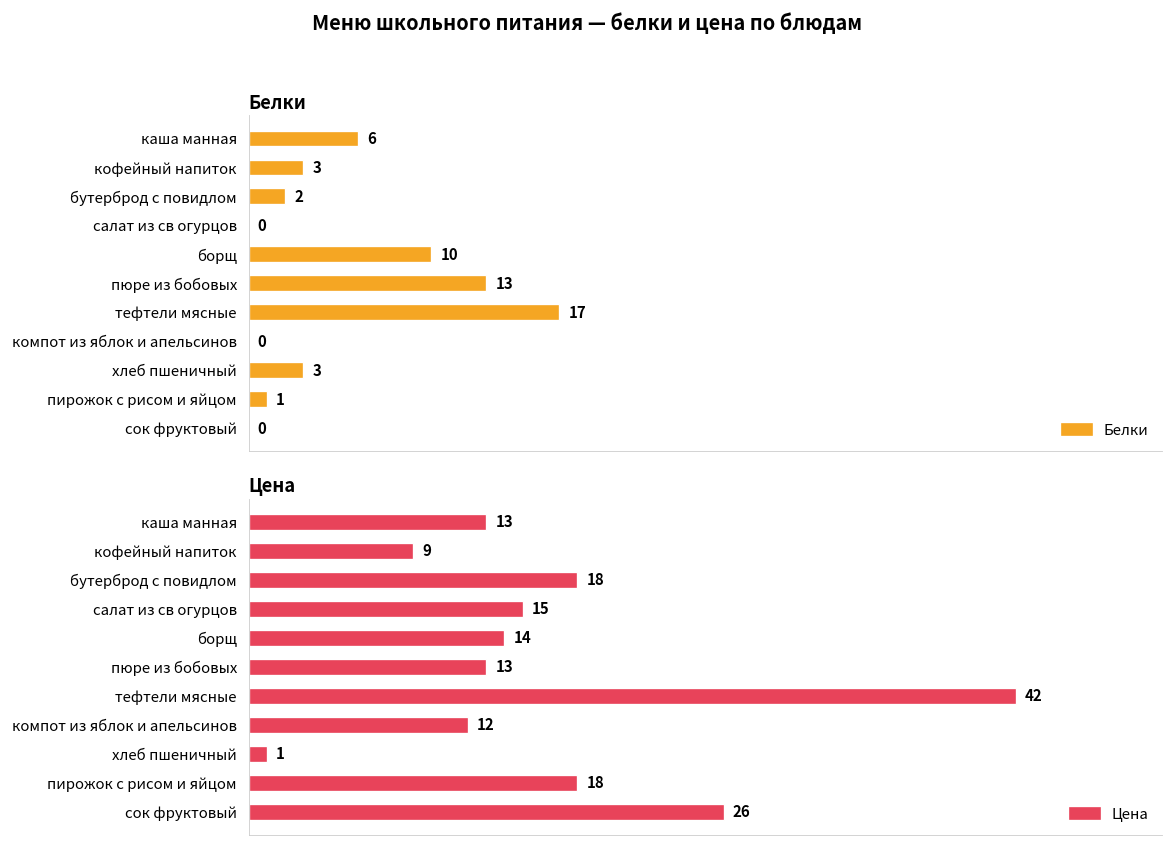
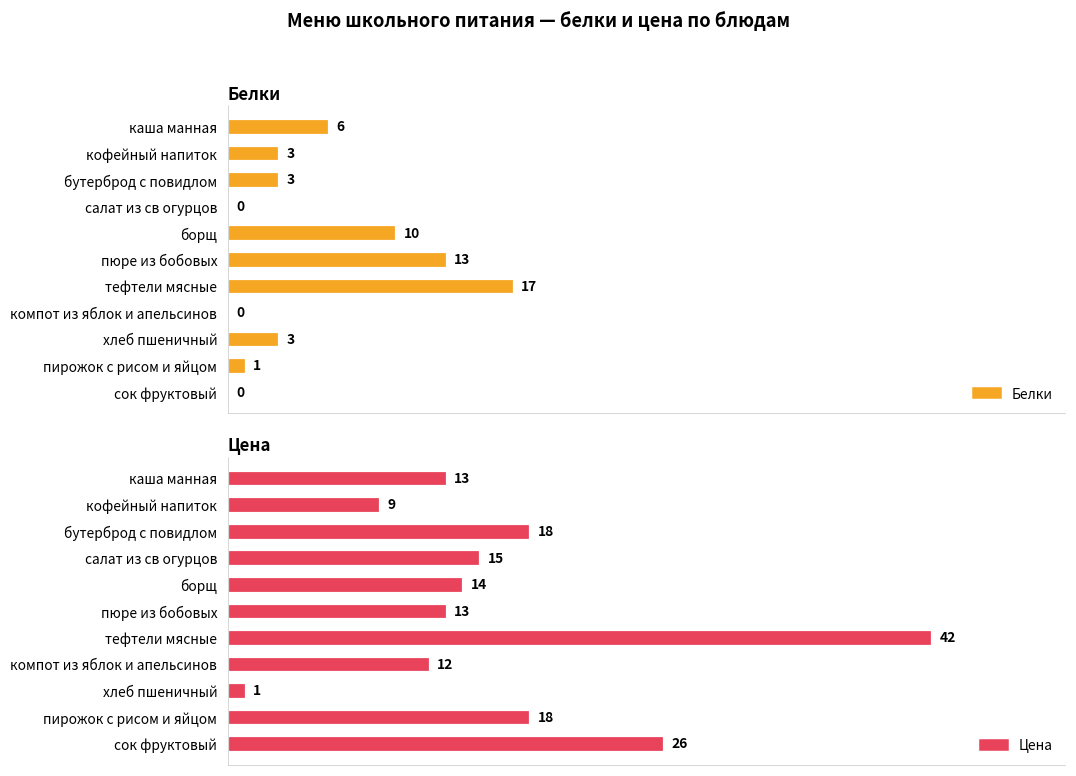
  {
    "Белки": {
      "каша манная": 6,
      "кофейный напиток": 3,
-     "бутерброд с повидлом": 2,
+     "бутерброд с повидлом": 3,
      "салат из св огурцов": 0,
      "борщ": 10,
      "пюре из бобовых": 13,
      "тефтели мясные": 17,
      "компот из яблок и апельсинов": 0,
      "хлеб пшеничный": 3,
      "пирожок с рисом и яйцом": 1,
      "сок фруктовый": 0
    },
    "Цена": {
      "каша манная": 13,
      "кофейный напиток": 9,
      "бутерброд с повидлом": 18,
      "салат из св огурцов": 15,
      "борщ": 14,
      "пюре из бобовых": 13,
      "тефтели мясные": 42,
      "компот из яблок и апельсинов": 12,
      "хлеб пшеничный": 1,
      "пирожок с рисом и яйцом": 18,
      "сок фруктовый": 26
    }
  }
